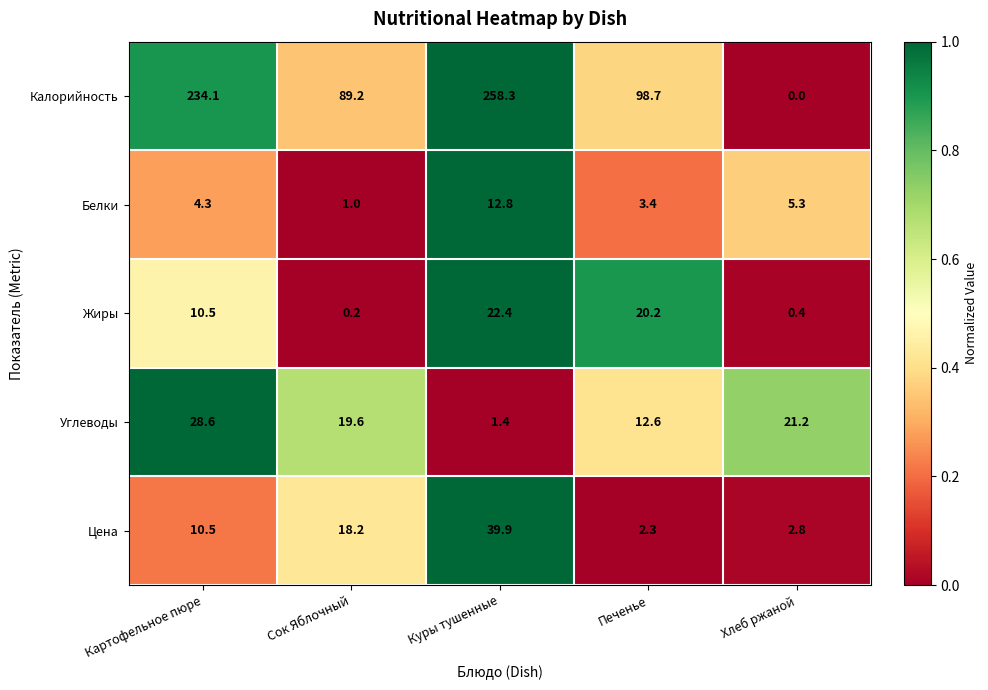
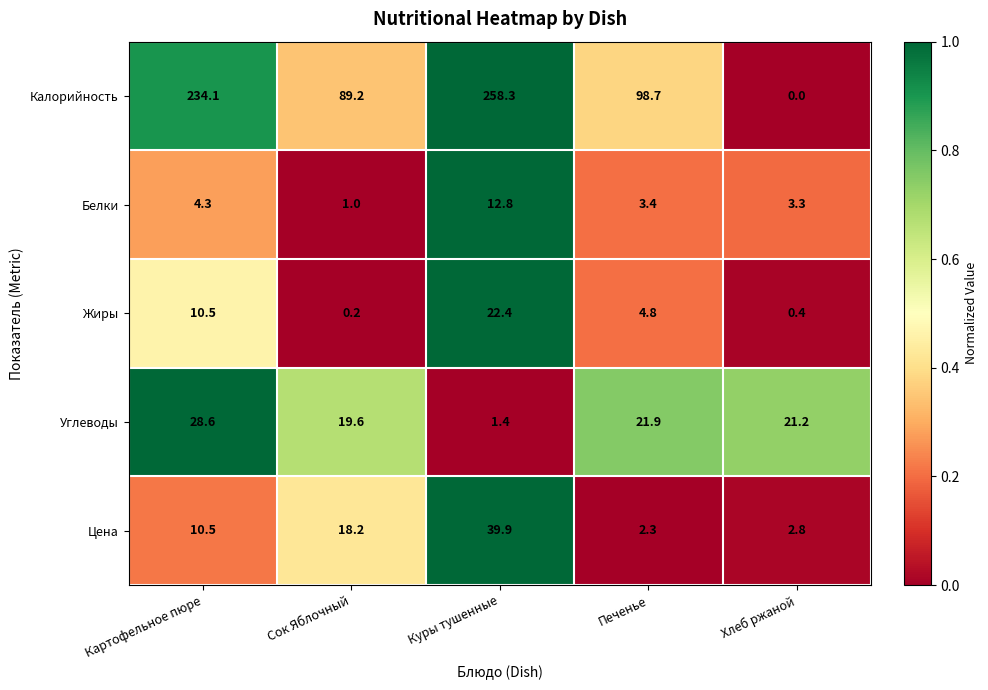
  {
    "Калорийность": {
      "Картофельное пюре": 234.1,
      "Сок Яблочный": 89.2,
      "Куры тушенные": 258.3,
      "Печенье": 98.7,
      "Хлеб ржаной": 0.0
    },
    "Белки": {
      "Картофельное пюре": 4.3,
      "Сок Яблочный": 1.0,
      "Куры тушенные": 12.8,
      "Печенье": 3.4,
-     "Хлеб ржаной": 5.3
+     "Хлеб ржаной": 3.3
    },
    "Жиры": {
      "Картофельное пюре": 10.5,
      "Сок Яблочный": 0.2,
      "Куры тушенные": 22.4,
-     "Печенье": 20.2,
+     "Печенье": 4.8,
      "Хлеб ржаной": 0.4
    },
    "Углеводы": {
      "Картофельное пюре": 28.6,
      "Сок Яблочный": 19.6,
      "Куры тушенные": 1.4,
-     "Печенье": 12.6,
+     "Печенье": 21.9,
      "Хлеб ржаной": 21.2
    },
    "Цена": {
      "Картофельное пюре": 10.5,
      "Сок Яблочный": 18.2,
      "Куры тушенные": 39.9,
      "Печенье": 2.3,
      "Хлеб ржаной": 2.8
    }
  }
